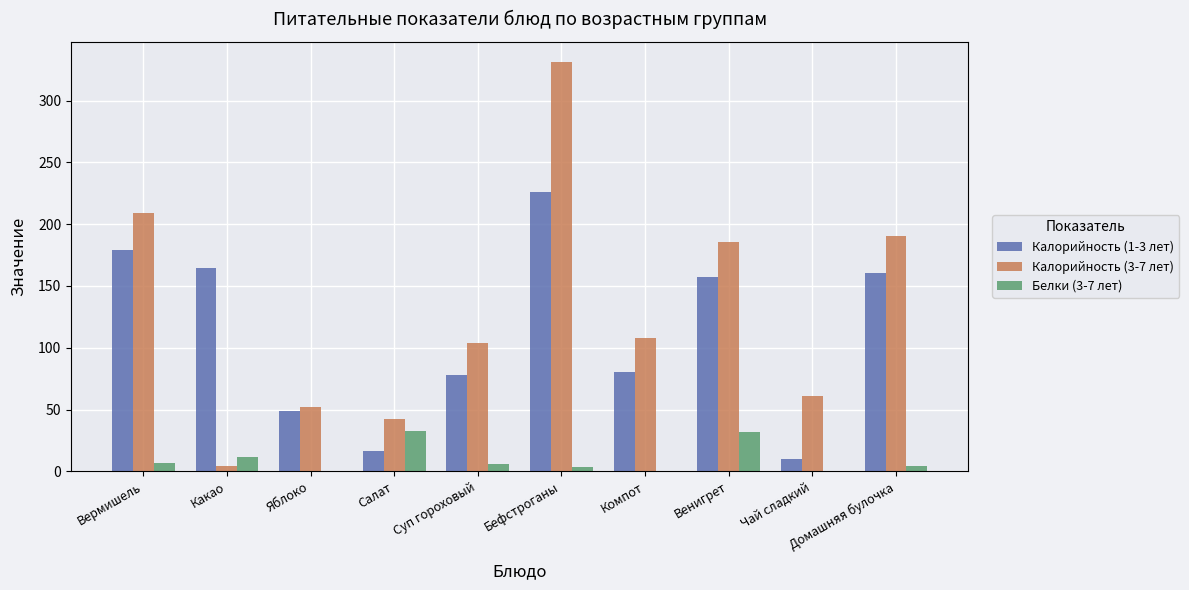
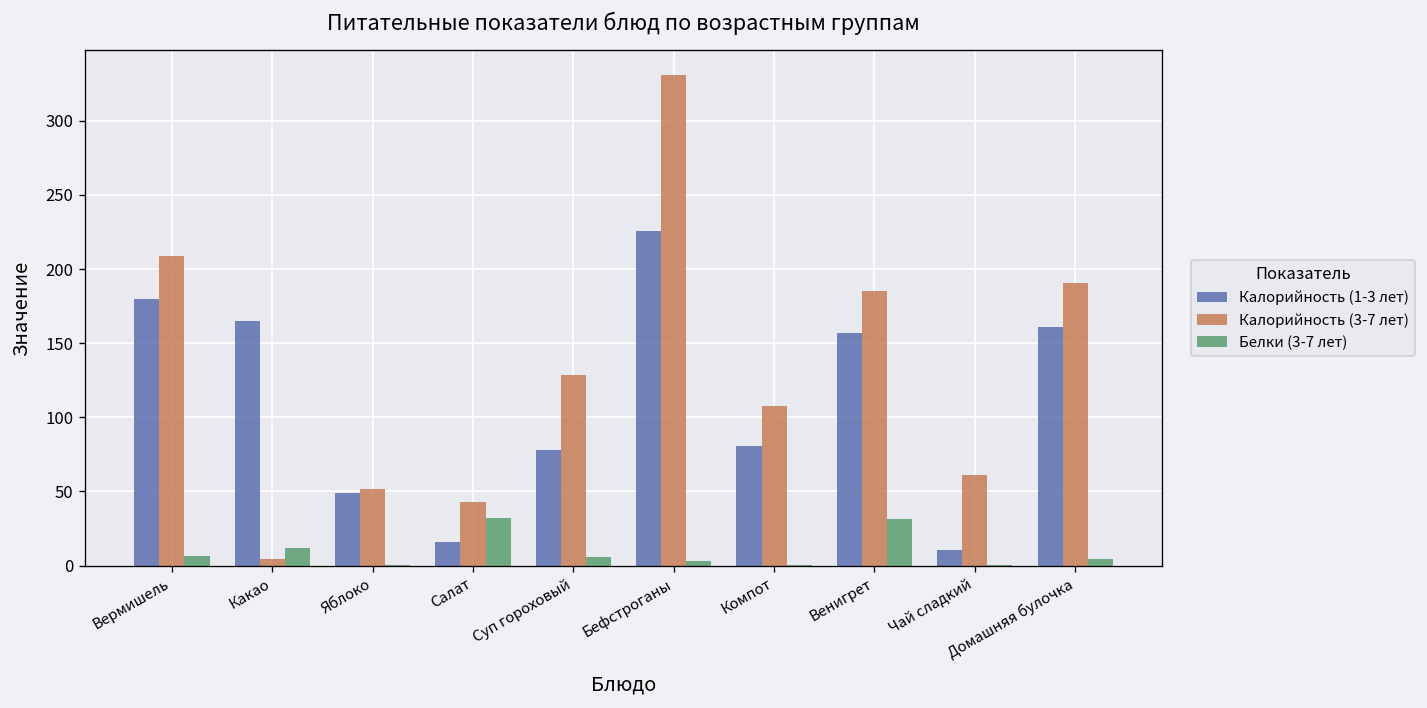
  {
    "Калорийность (1-3 лет)": {
      "Вермишель": 180,
      "Какао": 165,
      "Яблоко": 49,
      "Салат": 16,
      "Суп гороховый": 78,
      "Бефстроганы": 226,
      "Компот": 81,
      "Венигрет": 157,
      "Чай сладкий": 10,
      "Домашняя булочка": 161
    },
    "Калорийность (3-7 лет)": {
      "Вермишель": 209,
      "Какао": 5,
      "Яблоко": 52,
      "Салат": 43,
-     "Суп гороховый": 104,
+     "Суп гороховый": 129,
      "Бефстроганы": 331,
      "Компот": 108,
      "Венигрет": 186,
      "Чай сладкий": 61,
      "Домашняя булочка": 191
    },
    "Белки (3-7 лет)": {
      "Вермишель": 7,
      "Какао": 12,
      "Салат": 32,
      "Суп гороховый": 6,
      "Бефстроганы": 3,
      "Венигрет": 32,
      "Домашняя булочка": 4
    }
  }
